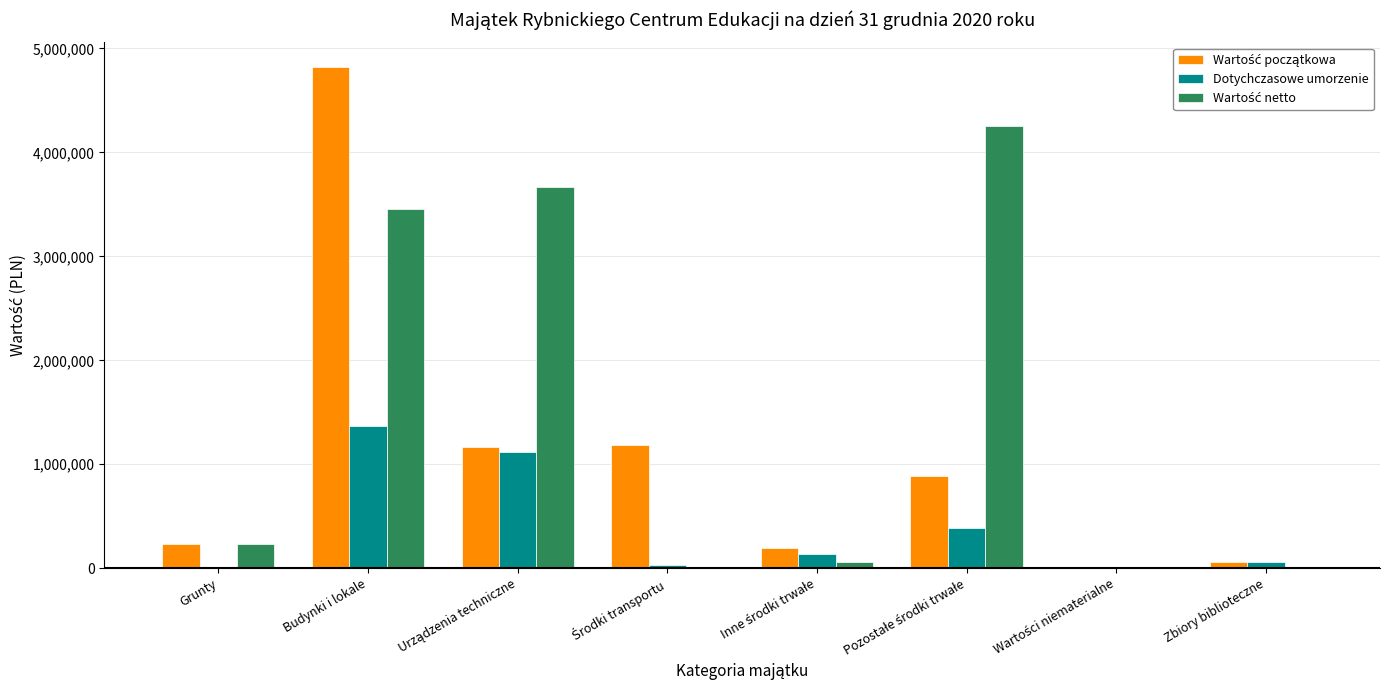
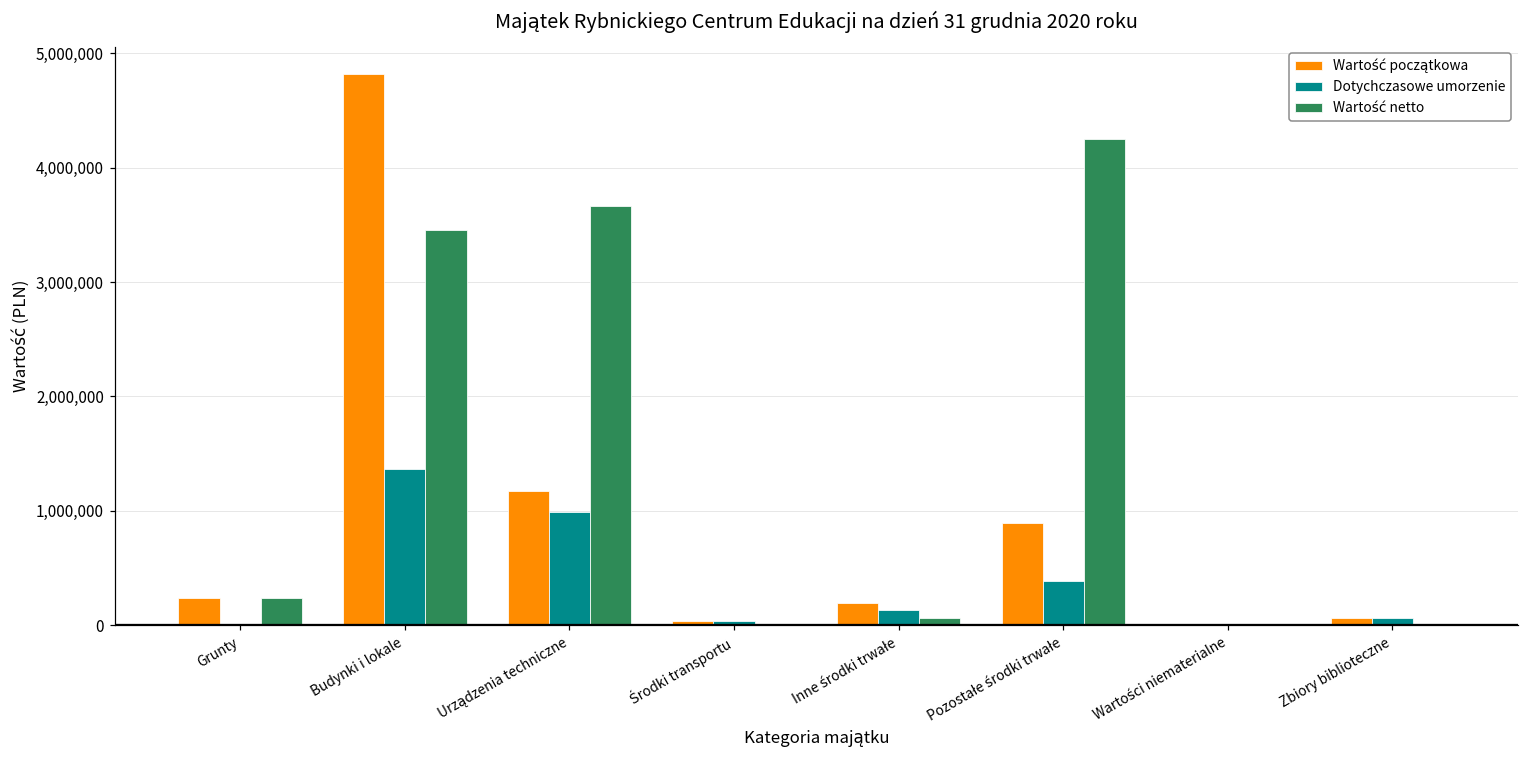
  {
    "Wartość początkowa": {
      "Grunty": "230,000",
      "Budynki i lokale": "4,820,000",
      "Urządzenia techniczne": "1,170,000",
-     "Środki transportu": "1,190,000",
+     "Środki transportu": "30,000",
      "Inne środki trwałe": "190,000",
      "Pozostałe środki trwałe": "890,000",
      "Zbiory biblioteczne": "60,000"
    },
    "Dotychczasowe umorzenie": {
      "Grunty": "0",
      "Budynki i lokale": "1,370,000",
-     "Urządzenia techniczne": "1,120,000",
+     "Urządzenia techniczne": "990,000",
      "Środki transportu": "30,000",
      "Inne środki trwałe": "140,000",
      "Pozostałe środki trwałe": "390,000",
      "Zbiory biblioteczne": "60,000"
    },
    "Wartość netto": {
      "Grunty": "230,000",
      "Budynki i lokale": "3,450,000",
      "Urządzenia techniczne": "3,660,000",
      "Środki transportu": "0",
      "Inne środki trwałe": "60,000",
      "Pozostałe środki trwałe": "4,250,000",
      "Wartości niematerialne": "0",
      "Zbiory biblioteczne": "0"
    }
  }
